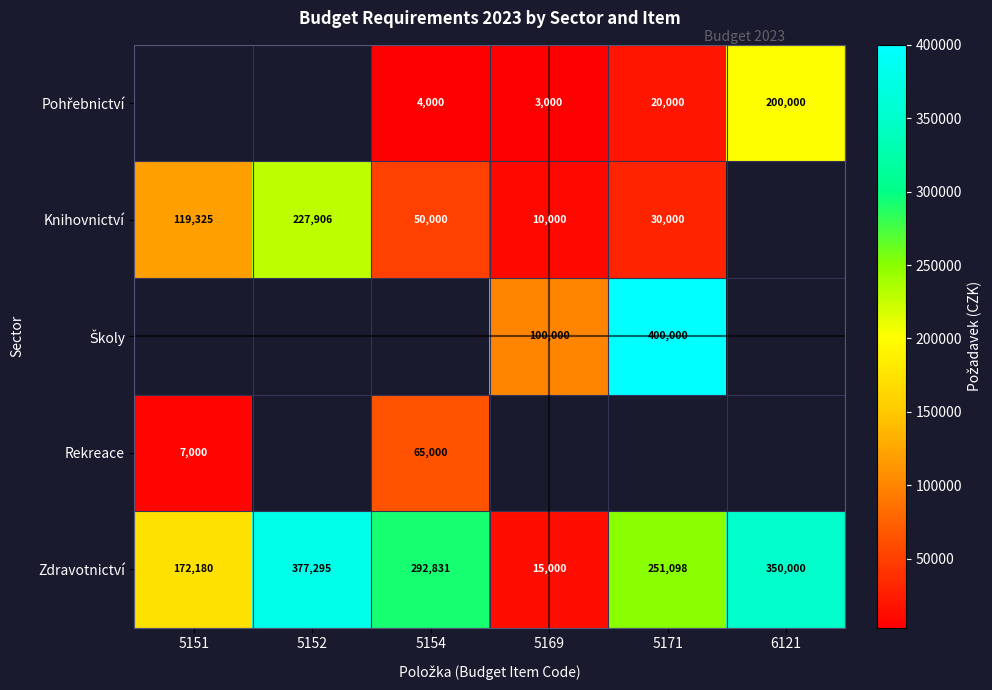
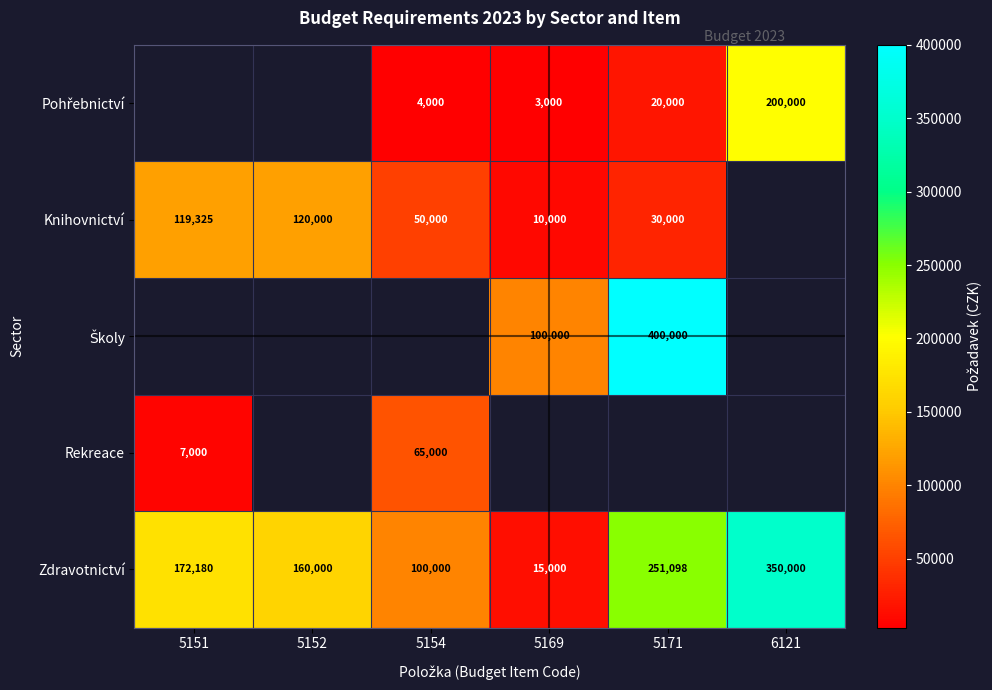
  {
    "Pohřebnictví": {
      "5154": "4,000",
      "5169": "3,000",
      "5171": "20,000",
      "6121": "200,000"
    },
    "Knihovnictví": {
      "5151": "119,325",
-     "5152": "227,906",
+     "5152": "120,000",
      "5154": "50,000",
      "5169": "10,000",
      "5171": "30,000"
    },
    "Školy": {
      "5169": "100,000",
      "5171": "400,000"
    },
    "Rekreace": {
      "5151": "7,000",
      "5154": "65,000"
    },
    "Zdravotnictví": {
      "5151": "172,180",
-     "5152": "377,295",
-     "5154": "292,831",
+     "5152": "160,000",
+     "5154": "100,000",
      "5169": "15,000",
      "5171": "251,098",
      "6121": "350,000"
    }
  }
